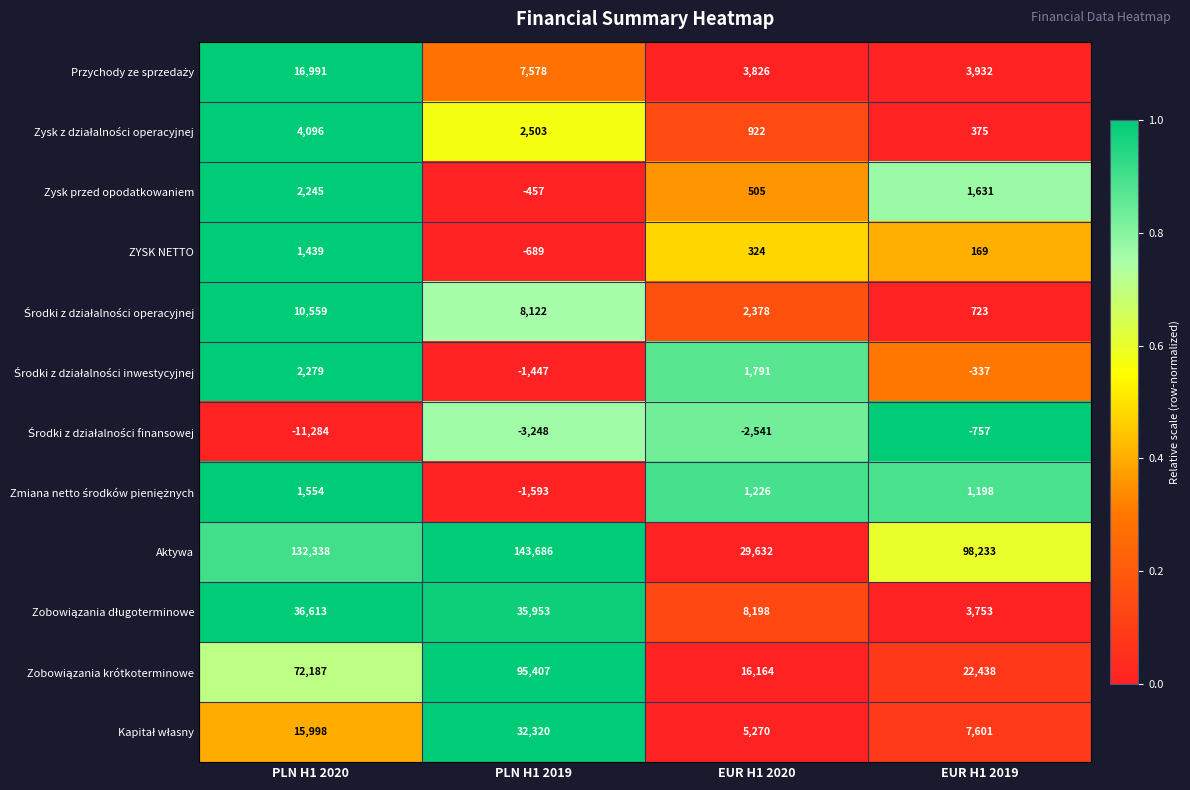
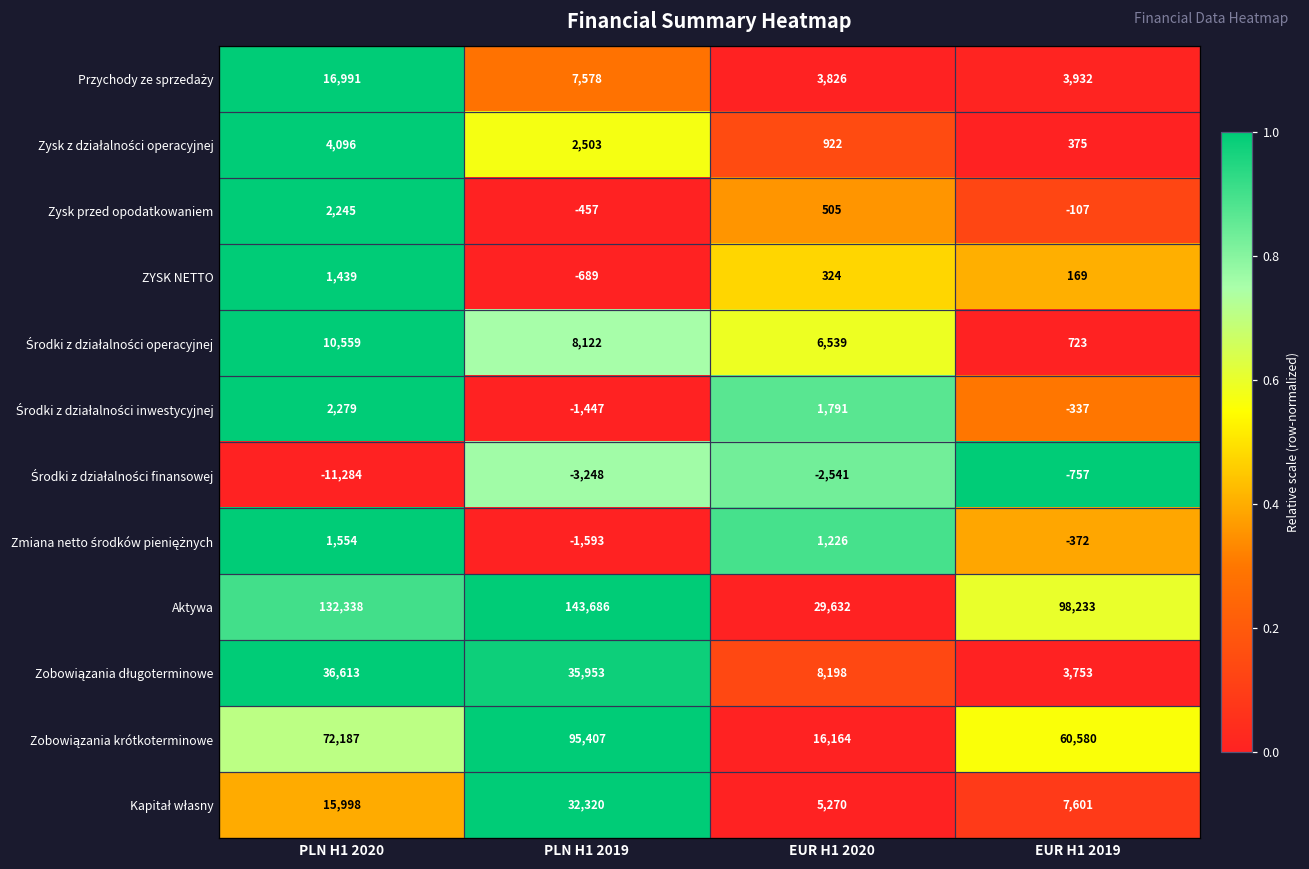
  {
    "Przychody ze sprzedaży": {
      "PLN H1 2020": "16,991",
      "PLN H1 2019": "7,578",
      "EUR H1 2020": "3,826",
      "EUR H1 2019": "3,932"
    },
    "Zysk z działalności operacyjnej": {
      "PLN H1 2020": "4,096",
      "PLN H1 2019": "2,503",
      "EUR H1 2020": "922",
      "EUR H1 2019": "375"
    },
    "Zysk przed opodatkowaniem": {
      "PLN H1 2020": "2,245",
      "PLN H1 2019": "-457",
      "EUR H1 2020": "505",
-     "EUR H1 2019": "1,631"
+     "EUR H1 2019": "-107"
    },
    "ZYSK NETTO": {
      "PLN H1 2020": "1,439",
      "PLN H1 2019": "-689",
      "EUR H1 2020": "324",
      "EUR H1 2019": "169"
    },
    "Środki z działalności operacyjnej": {
      "PLN H1 2020": "10,559",
      "PLN H1 2019": "8,122",
-     "EUR H1 2020": "2,378",
+     "EUR H1 2020": "6,539",
      "EUR H1 2019": "723"
    },
    "Środki z działalności inwestycyjnej": {
      "PLN H1 2020": "2,279",
      "PLN H1 2019": "-1,447",
      "EUR H1 2020": "1,791",
      "EUR H1 2019": "-337"
    },
    "Środki z działalności finansowej": {
      "PLN H1 2020": "-11,284",
      "PLN H1 2019": "-3,248",
      "EUR H1 2020": "-2,541",
      "EUR H1 2019": "-757"
    },
    "Zmiana netto środków pieniężnych": {
      "PLN H1 2020": "1,554",
      "PLN H1 2019": "-1,593",
      "EUR H1 2020": "1,226",
-     "EUR H1 2019": "1,198"
+     "EUR H1 2019": "-372"
    },
    "Aktywa": {
      "PLN H1 2020": "132,338",
      "PLN H1 2019": "143,686",
      "EUR H1 2020": "29,632",
      "EUR H1 2019": "98,233"
    },
    "Zobowiązania długoterminowe": {
      "PLN H1 2020": "36,613",
      "PLN H1 2019": "35,953",
      "EUR H1 2020": "8,198",
      "EUR H1 2019": "3,753"
    },
    "Zobowiązania krótkoterminowe": {
      "PLN H1 2020": "72,187",
      "PLN H1 2019": "95,407",
      "EUR H1 2020": "16,164",
-     "EUR H1 2019": "22,438"
+     "EUR H1 2019": "60,580"
    },
    "Kapitał własny": {
      "PLN H1 2020": "15,998",
      "PLN H1 2019": "32,320",
      "EUR H1 2020": "5,270",
      "EUR H1 2019": "7,601"
    }
  }
